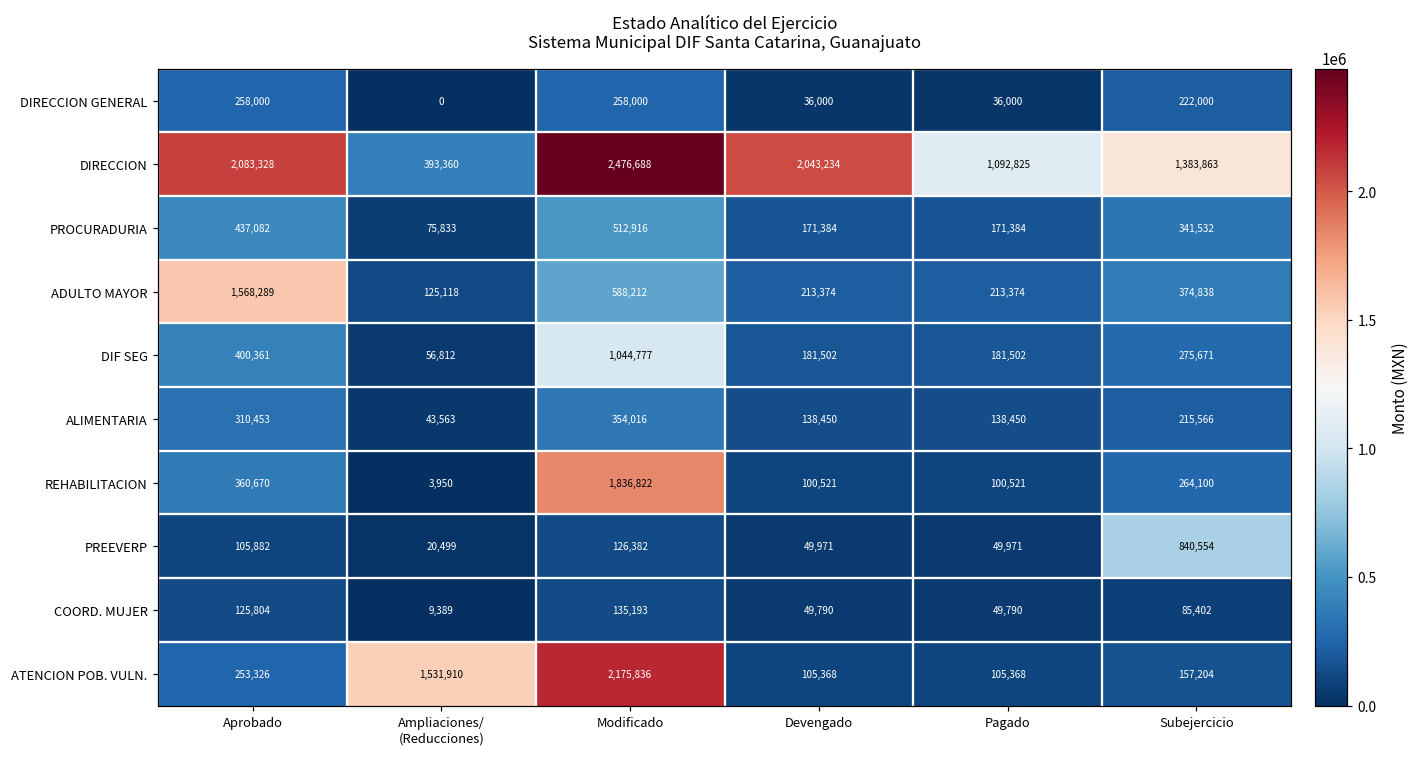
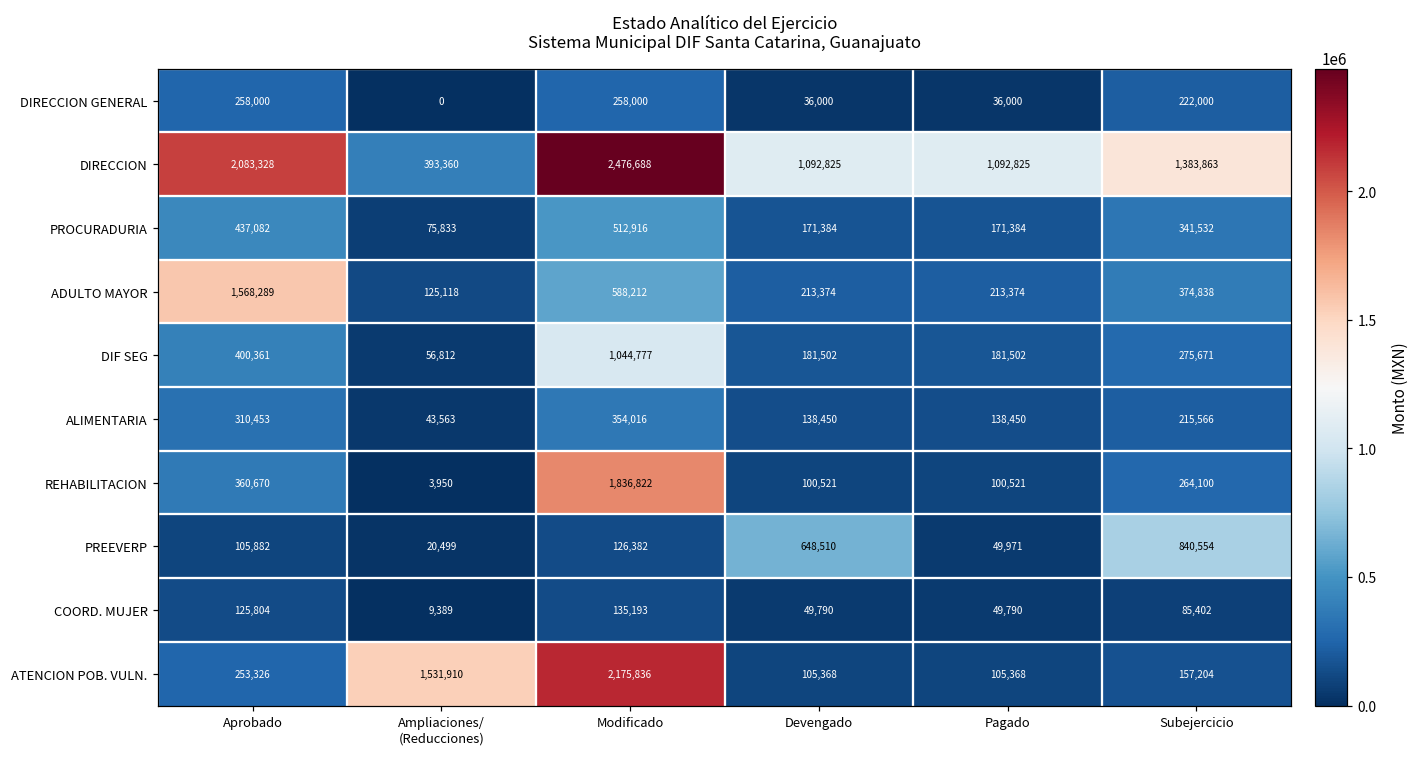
  {
    "DIRECCION GENERAL": {
      "Aprobado": "258,000",
      "Ampliaciones/ (Reducciones)": "0",
      "Modificado": "258,000",
      "Devengado": "36,000",
      "Pagado": "36,000",
      "Subejercicio": "222,000"
    },
    "DIRECCION": {
      "Aprobado": "2,083,328",
      "Ampliaciones/ (Reducciones)": "393,360",
      "Modificado": "2,476,688",
-     "Devengado": "2,043,234",
+     "Devengado": "1,092,825",
      "Pagado": "1,092,825",
      "Subejercicio": "1,383,863"
    },
    "PROCURADURIA": {
      "Aprobado": "437,082",
      "Ampliaciones/ (Reducciones)": "75,833",
      "Modificado": "512,916",
      "Devengado": "171,384",
      "Pagado": "171,384",
      "Subejercicio": "341,532"
    },
    "ADULTO MAYOR": {
      "Aprobado": "1,568,289",
      "Ampliaciones/ (Reducciones)": "125,118",
      "Modificado": "588,212",
      "Devengado": "213,374",
      "Pagado": "213,374",
      "Subejercicio": "374,838"
    },
    "DIF SEG": {
      "Aprobado": "400,361",
      "Ampliaciones/ (Reducciones)": "56,812",
      "Modificado": "1,044,777",
      "Devengado": "181,502",
      "Pagado": "181,502",
      "Subejercicio": "275,671"
    },
    "ALIMENTARIA": {
      "Aprobado": "310,453",
      "Ampliaciones/ (Reducciones)": "43,563",
      "Modificado": "354,016",
      "Devengado": "138,450",
      "Pagado": "138,450",
      "Subejercicio": "215,566"
    },
    "REHABILITACION": {
      "Aprobado": "360,670",
      "Ampliaciones/ (Reducciones)": "3,950",
      "Modificado": "1,836,822",
      "Devengado": "100,521",
      "Pagado": "100,521",
      "Subejercicio": "264,100"
    },
    "PREEVERP": {
      "Aprobado": "105,882",
      "Ampliaciones/ (Reducciones)": "20,499",
      "Modificado": "126,382",
-     "Devengado": "49,971",
+     "Devengado": "648,510",
      "Pagado": "49,971",
      "Subejercicio": "840,554"
    },
    "COORD. MUJER": {
      "Aprobado": "125,804",
      "Ampliaciones/ (Reducciones)": "9,389",
      "Modificado": "135,193",
      "Devengado": "49,790",
      "Pagado": "49,790",
      "Subejercicio": "85,402"
    },
    "ATENCION POB. VULN.": {
      "Aprobado": "253,326",
      "Ampliaciones/ (Reducciones)": "1,531,910",
      "Modificado": "2,175,836",
      "Devengado": "105,368",
      "Pagado": "105,368",
      "Subejercicio": "157,204"
    }
  }
